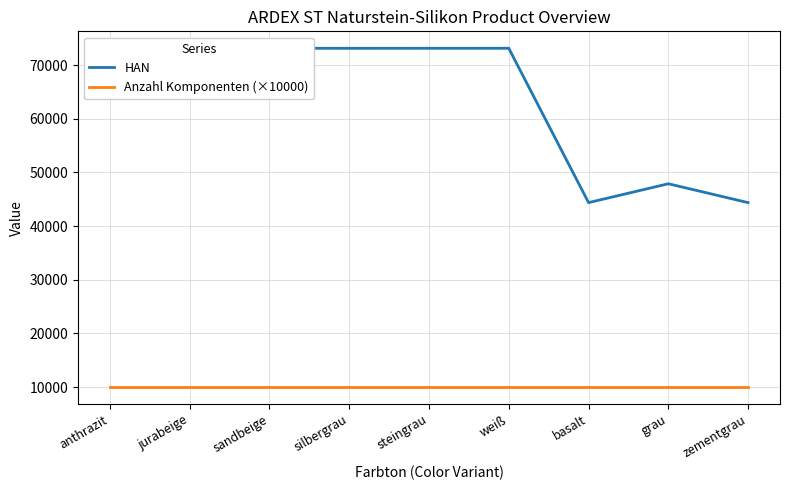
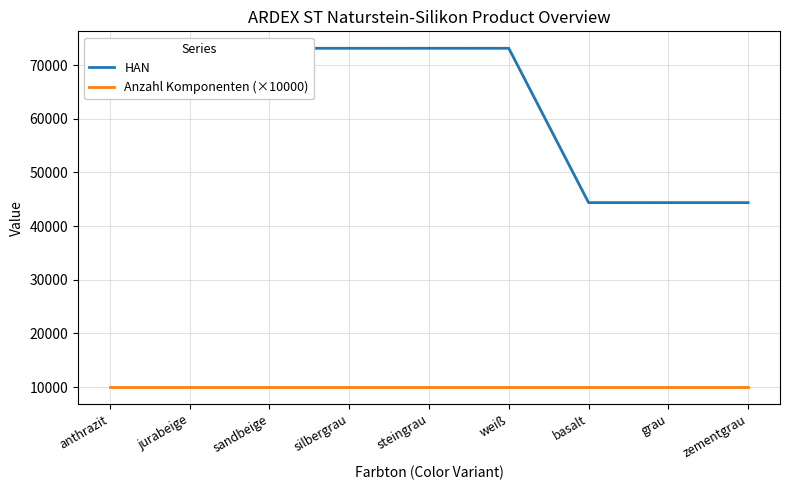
  {
    "HAN": {
      "silbergrau": 73000,
      "steingrau": 73000,
      "weiß": 73000,
      "basalt": 44000,
-     "grau": 48000,
+     "grau": 44000,
      "zementgrau": 44000
    },
    "Anzahl Komponenten (×10000)": {
      "anthrazit": 10000,
      "jurabeige": 10000,
      "sandbeige": 10000,
      "silbergrau": 10000,
      "steingrau": 10000,
      "weiß": 10000,
      "basalt": 10000,
      "grau": 10000,
      "zementgrau": 10000
    }
  }
